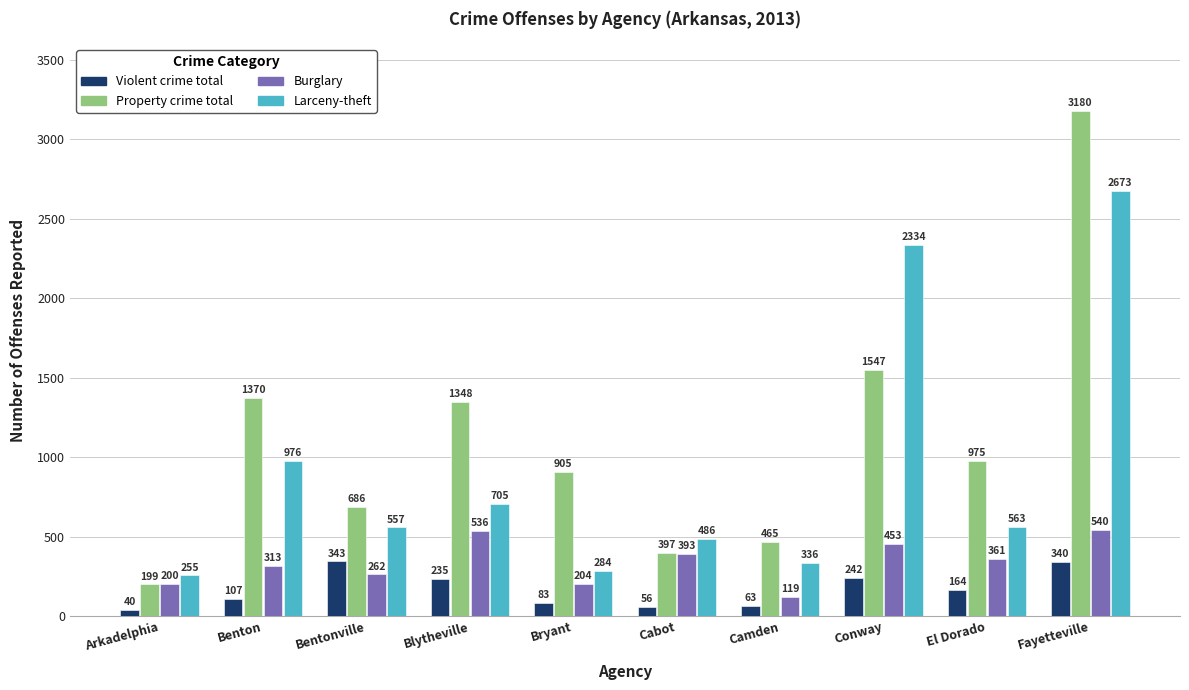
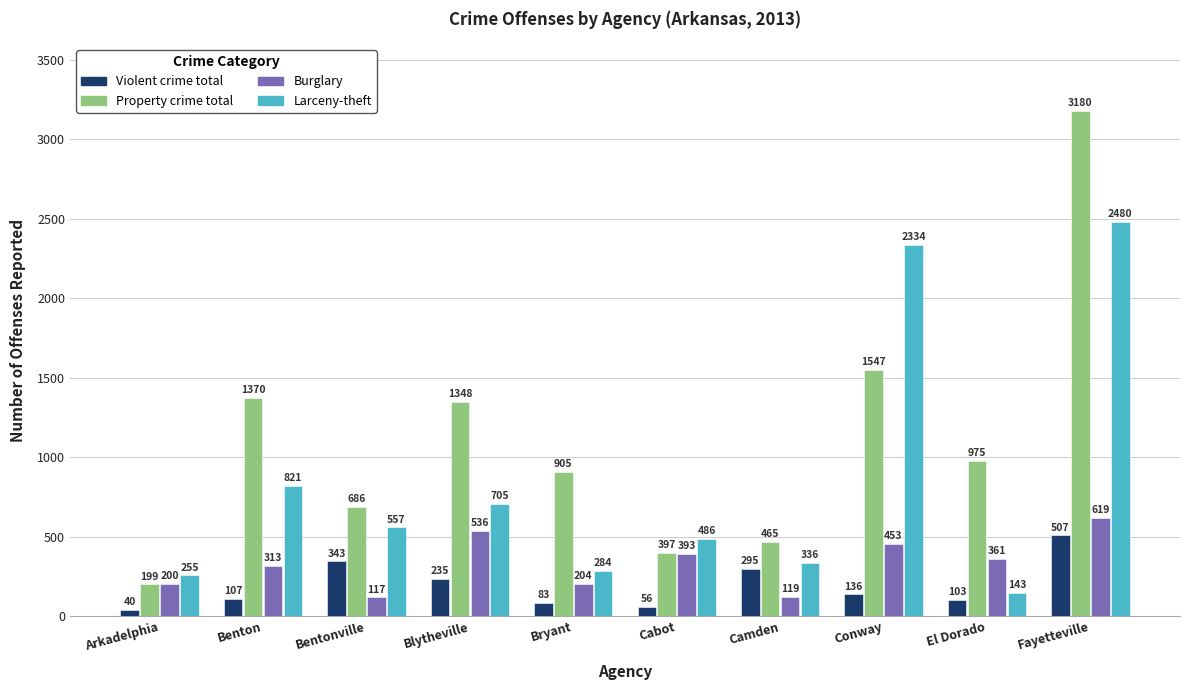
  {
    "Violent crime total": {
      "Arkadelphia": 40,
      "Benton": 107,
      "Bentonville": 343,
      "Blytheville": 235,
      "Bryant": 83,
      "Cabot": 56,
-     "Camden": 63,
-     "Conway": 242,
-     "El Dorado": 164,
-     "Fayetteville": 340
+     "Camden": 295,
+     "Conway": 136,
+     "El Dorado": 103,
+     "Fayetteville": 507
    },
    "Property crime total": {
      "Arkadelphia": 199,
      "Benton": 1370,
      "Bentonville": 686,
      "Blytheville": 1348,
      "Bryant": 905,
      "Cabot": 397,
      "Camden": 465,
      "Conway": 1547,
      "El Dorado": 975,
      "Fayetteville": 3180
    },
    "Burglary": {
      "Arkadelphia": 200,
      "Benton": 313,
-     "Bentonville": 262,
+     "Bentonville": 117,
      "Blytheville": 536,
      "Bryant": 204,
      "Cabot": 393,
      "Camden": 119,
      "Conway": 453,
      "El Dorado": 361,
-     "Fayetteville": 540
+     "Fayetteville": 619
    },
    "Larceny-theft": {
      "Arkadelphia": 255,
-     "Benton": 976,
+     "Benton": 821,
      "Bentonville": 557,
      "Blytheville": 705,
      "Bryant": 284,
      "Cabot": 486,
      "Camden": 336,
      "Conway": 2334,
-     "El Dorado": 563,
-     "Fayetteville": 2673
+     "El Dorado": 143,
+     "Fayetteville": 2480
    }
  }
